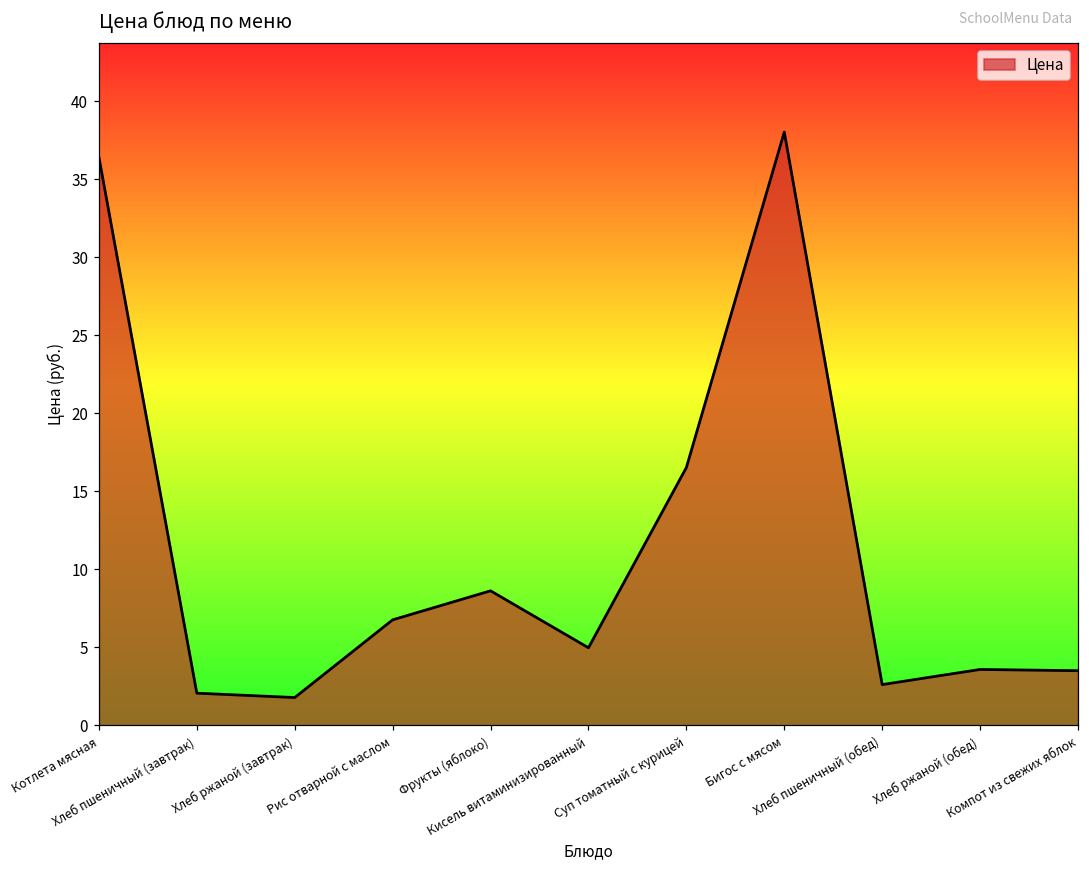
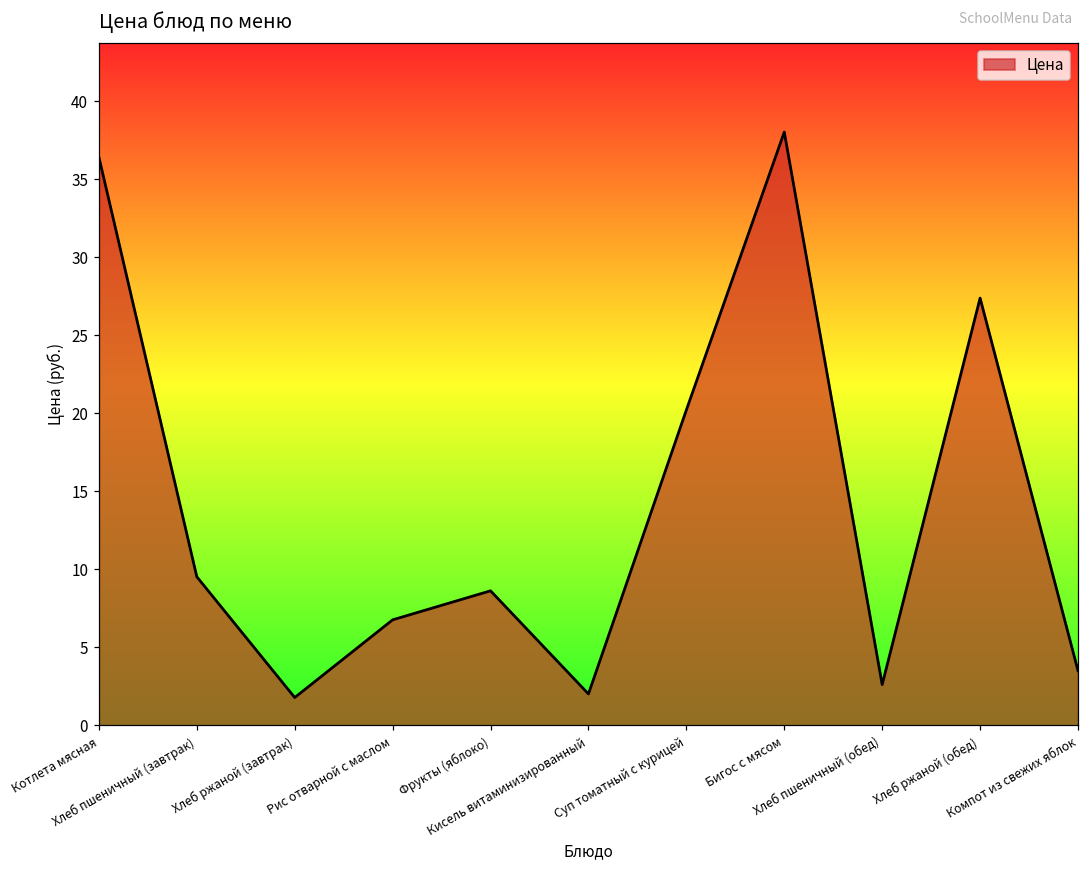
  {
    "Котлета мясная": 36.4,
-   "Хлеб пшеничный (завтрак)": 2.1,
+   "Хлеб пшеничный (завтрак)": 9.5,
    "Хлеб ржаной (завтрак)": 1.8,
    "Рис отварной с маслом": 6.8,
    "Фрукты (яблоко)": 8.6,
-   "Кисель витаминизированный": 5.0,
-   "Суп томатный с курицей": 16.5,
+   "Кисель витаминизированный": 2.0,
+   "Суп томатный с курицей": 20.2,
    "Бигос с мясом": 38.0,
    "Хлеб пшеничный (обед)": 2.6,
-   "Хлеб ржаной (обед)": 3.6,
+   "Хлеб ржаной (обед)": 27.4,
    "Компот из свежих яблок": 3.5
  }
